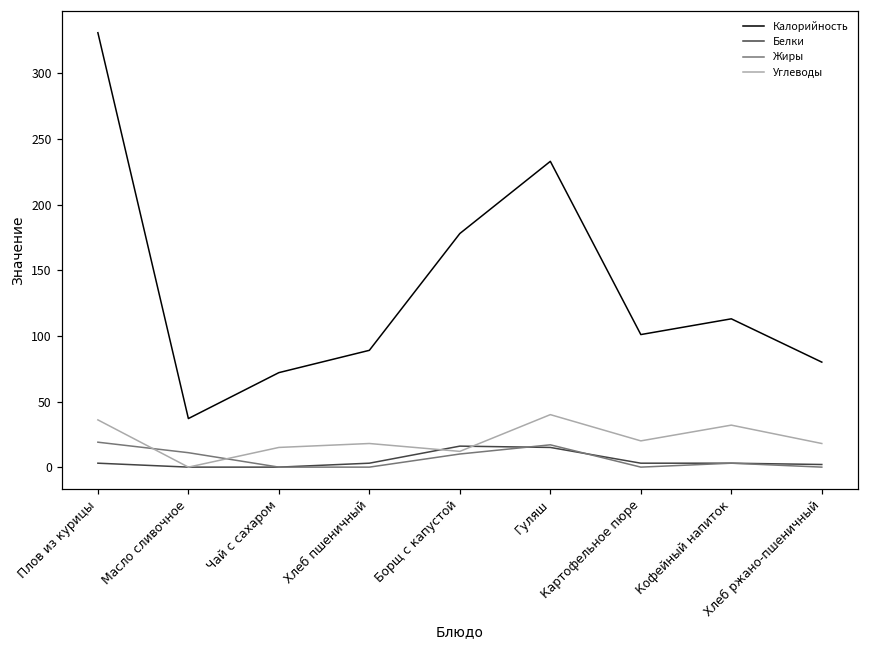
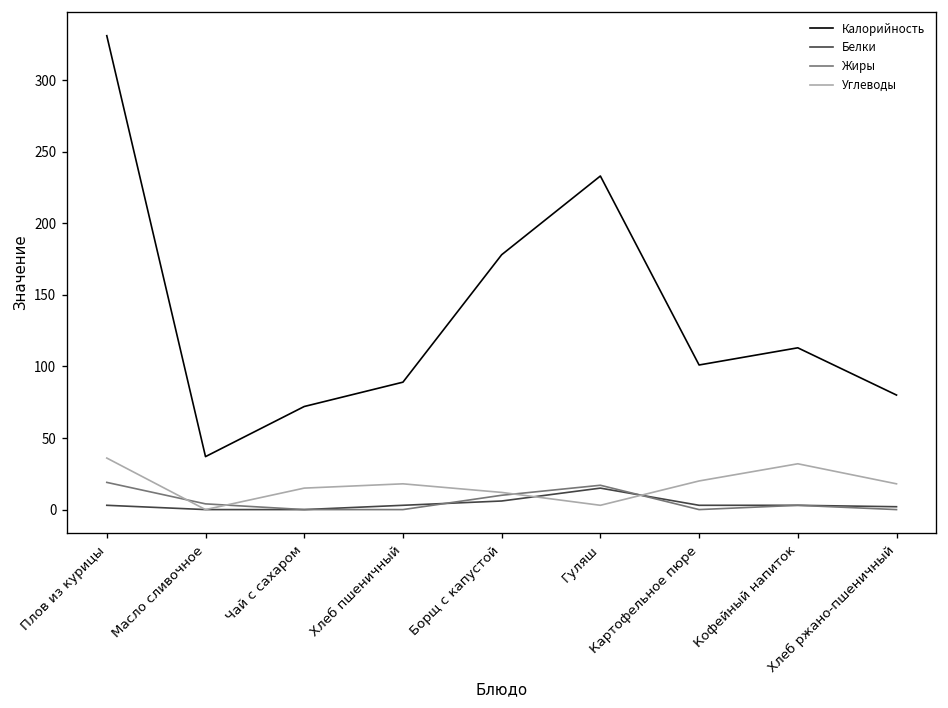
  {
    "Калорийность": {
      "Плов из курицы": 331,
      "Масло сливочное": 37,
      "Чай с сахаром": 72,
      "Хлеб пшеничный": 89,
      "Борщ с капустой": 178,
      "Гуляш": 233,
      "Картофельное пюре": 101,
      "Кофейный напиток": 113,
      "Хлеб ржано-пшеничный": 80
    },
    "Белки": {
      "Плов из курицы": 3,
      "Хлеб пшеничный": 3,
-     "Борщ с капустой": 16,
+     "Борщ с капустой": 6,
      "Картофельное пюре": 3
    },
    "Жиры": {
      "Плов из курицы": 19,
-     "Масло сливочное": 11,
+     "Масло сливочное": 4,
      "Хлеб пшеничный": 0,
      "Картофельное пюре": 0
    },
    "Углеводы": {
      "Плов из курицы": 36,
      "Чай с сахаром": 15,
      "Хлеб пшеничный": 18,
-     "Гуляш": 40,
+     "Гуляш": 3,
      "Картофельное пюре": 20,
      "Кофейный напиток": 32,
      "Хлеб ржано-пшеничный": 18
    }
  }
